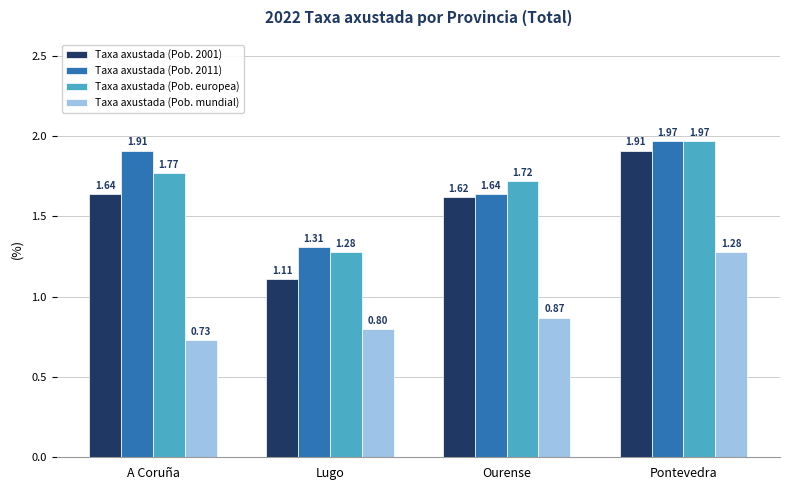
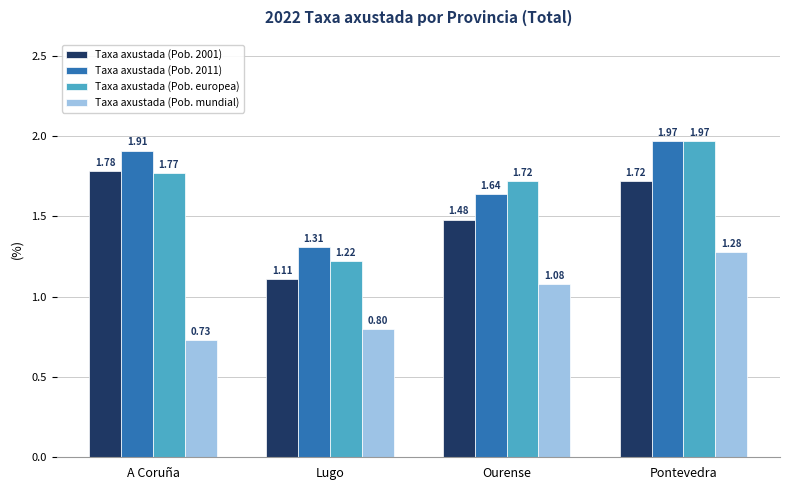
  {
    "Taxa axustada (Pob. 2001)": {
-     "A Coruña": 1.64,
+     "A Coruña": 1.78,
      "Lugo": 1.11,
-     "Ourense": 1.62,
-     "Pontevedra": 1.91
+     "Ourense": 1.48,
+     "Pontevedra": 1.72
    },
    "Taxa axustada (Pob. 2011)": {
      "A Coruña": 1.91,
      "Lugo": 1.31,
      "Ourense": 1.64,
      "Pontevedra": 1.97
    },
    "Taxa axustada (Pob. europea)": {
      "A Coruña": 1.77,
-     "Lugo": 1.28,
+     "Lugo": 1.22,
      "Ourense": 1.72,
      "Pontevedra": 1.97
    },
    "Taxa axustada (Pob. mundial)": {
      "A Coruña": 0.73,
      "Lugo": 0.80,
-     "Ourense": 0.87,
+     "Ourense": 1.08,
      "Pontevedra": 1.28
    }
  }
